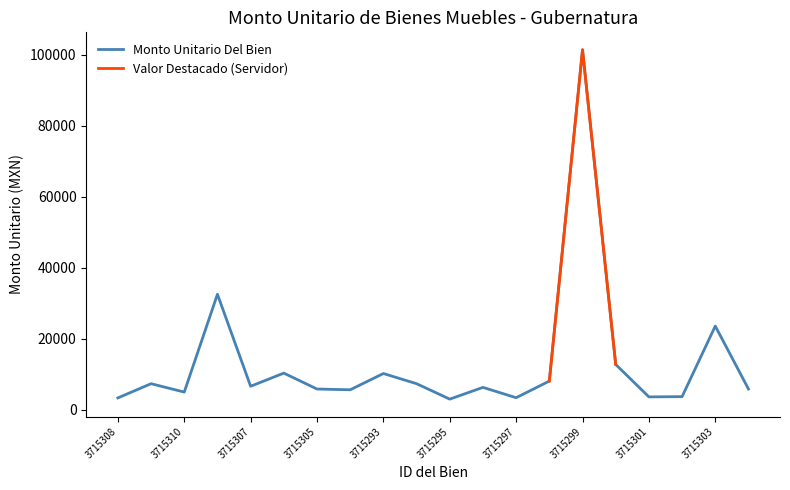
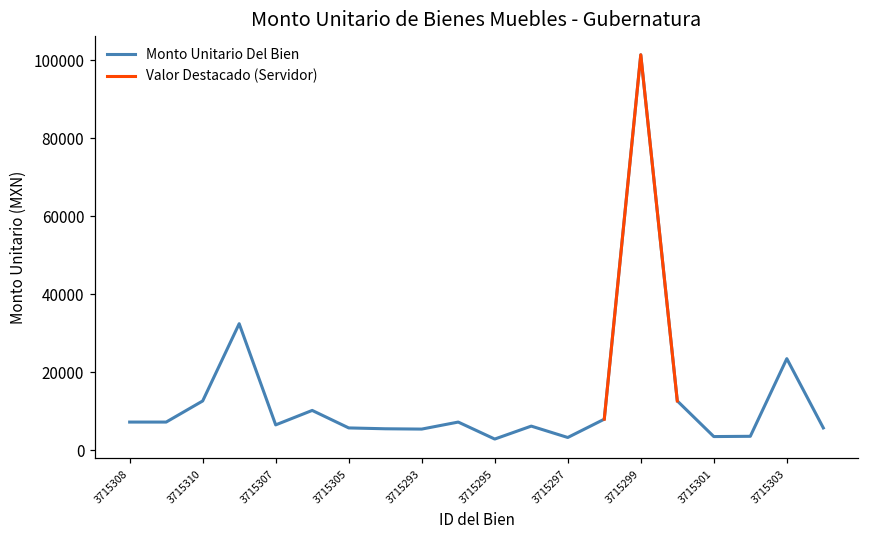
  {
    "Monto Unitario Del Bien": {
-     "3715308": 3000,
-     "3715310": 5000,
+     "3715308": 7000,
+     "3715310": 13000,
      "3715307": 7000,
      "3715305": 6000,
-     "3715293": 10000,
+     "3715293": 5000,
      "3715295": 3000,
      "3715297": 3000,
      "3715301": 4000,
      "3715303": 24000
    }
  }
